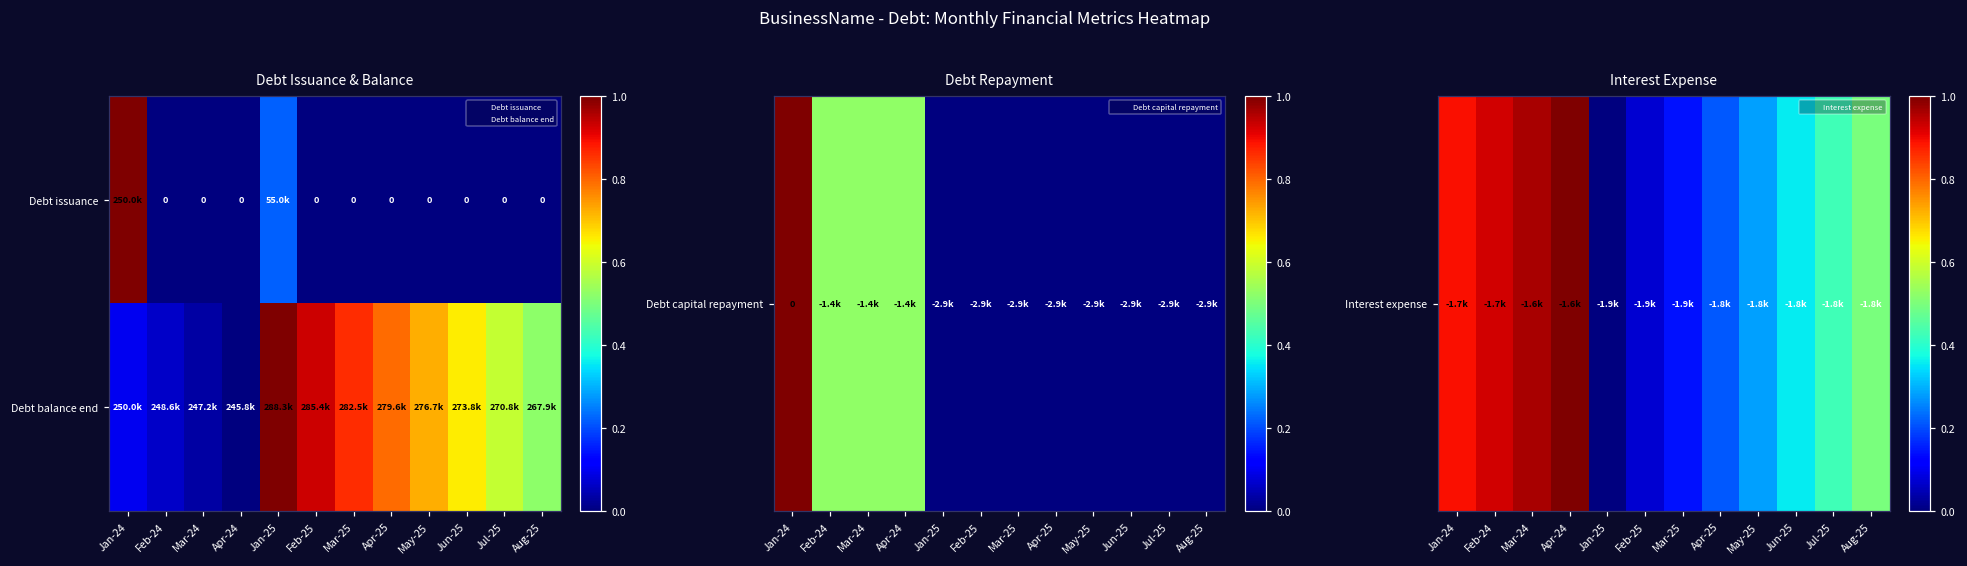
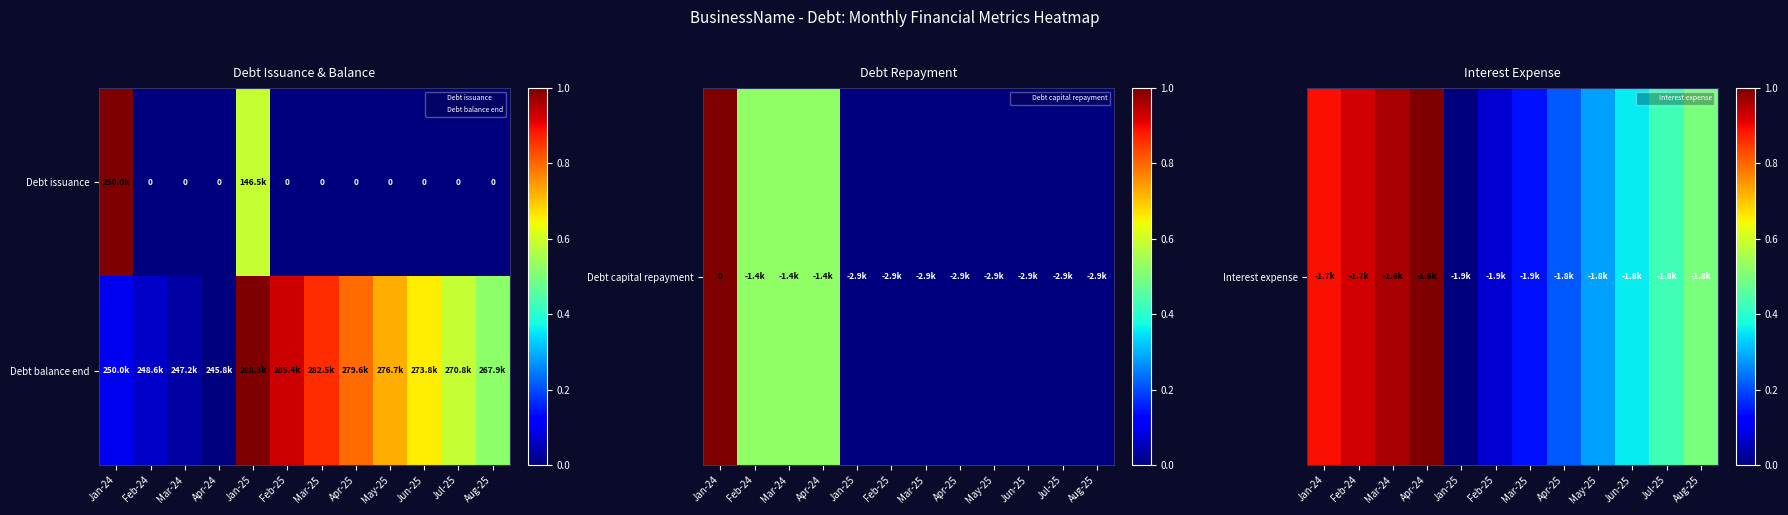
  {
    "Debt Issuance & Balance": {
      "Debt issuance": {
        "Jan-24": "250.0k",
        "Feb-24": "0",
        "Mar-24": "0",
        "Apr-24": "0",
-       "Jan-25": "55.0k",
+       "Jan-25": "146.5k",
        "Feb-25": "0",
        "Mar-25": "0",
        "Apr-25": "0",
        "May-25": "0",
        "Jun-25": "0",
        "Jul-25": "0",
        "Aug-25": "0"
      },
      "Debt balance end": {
        "Jan-24": "250.0k",
        "Feb-24": "248.6k",
        "Mar-24": "247.2k",
        "Apr-24": "245.8k",
        "Jan-25": "288.3k",
        "Feb-25": "285.4k",
        "Mar-25": "282.5k",
        "Apr-25": "279.6k",
        "May-25": "276.7k",
        "Jun-25": "273.8k",
        "Jul-25": "270.8k",
        "Aug-25": "267.9k"
      }
    },
    "Debt Repayment": {
      "Debt capital repayment": {
        "Jan-24": "0",
        "Feb-24": "-1.4k",
        "Mar-24": "-1.4k",
        "Apr-24": "-1.4k",
        "Jan-25": "-2.9k",
        "Feb-25": "-2.9k",
        "Mar-25": "-2.9k",
        "Apr-25": "-2.9k",
        "May-25": "-2.9k",
        "Jun-25": "-2.9k",
        "Jul-25": "-2.9k",
        "Aug-25": "-2.9k"
      }
    },
    "Interest Expense": {
      "Interest expense": {
        "Jan-24": "-1.7k",
        "Feb-24": "-1.7k",
        "Mar-24": "-1.6k",
        "Apr-24": "-1.6k",
        "Jan-25": "-1.9k",
        "Feb-25": "-1.9k",
        "Mar-25": "-1.9k",
        "Apr-25": "-1.8k",
        "May-25": "-1.8k",
        "Jun-25": "-1.8k",
        "Jul-25": "-1.8k",
        "Aug-25": "-1.8k"
      }
    }
  }
